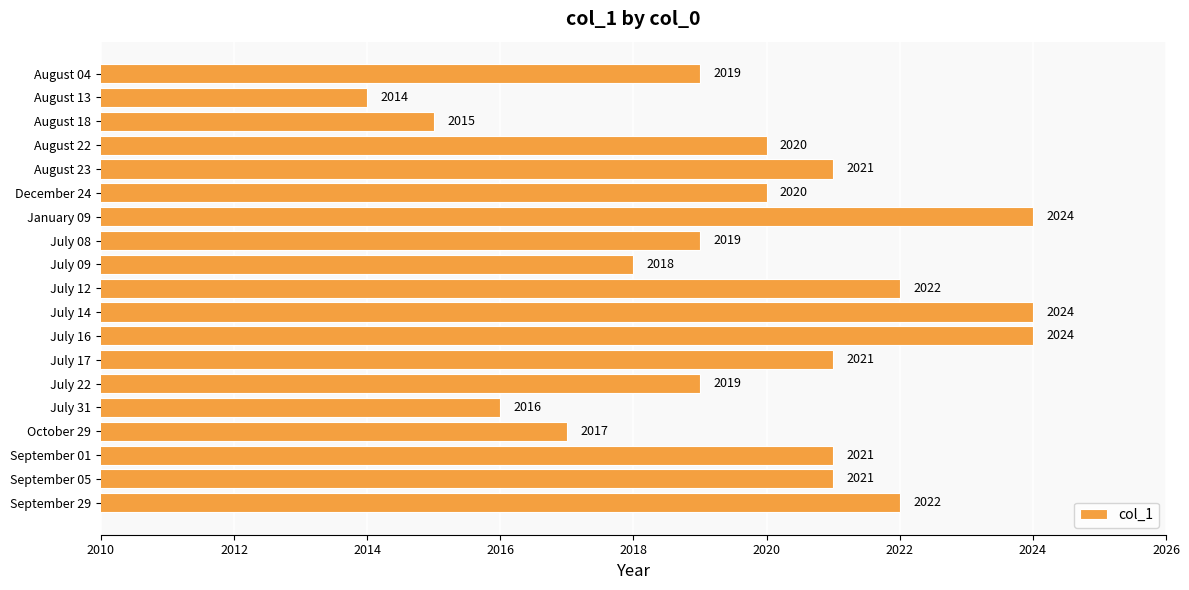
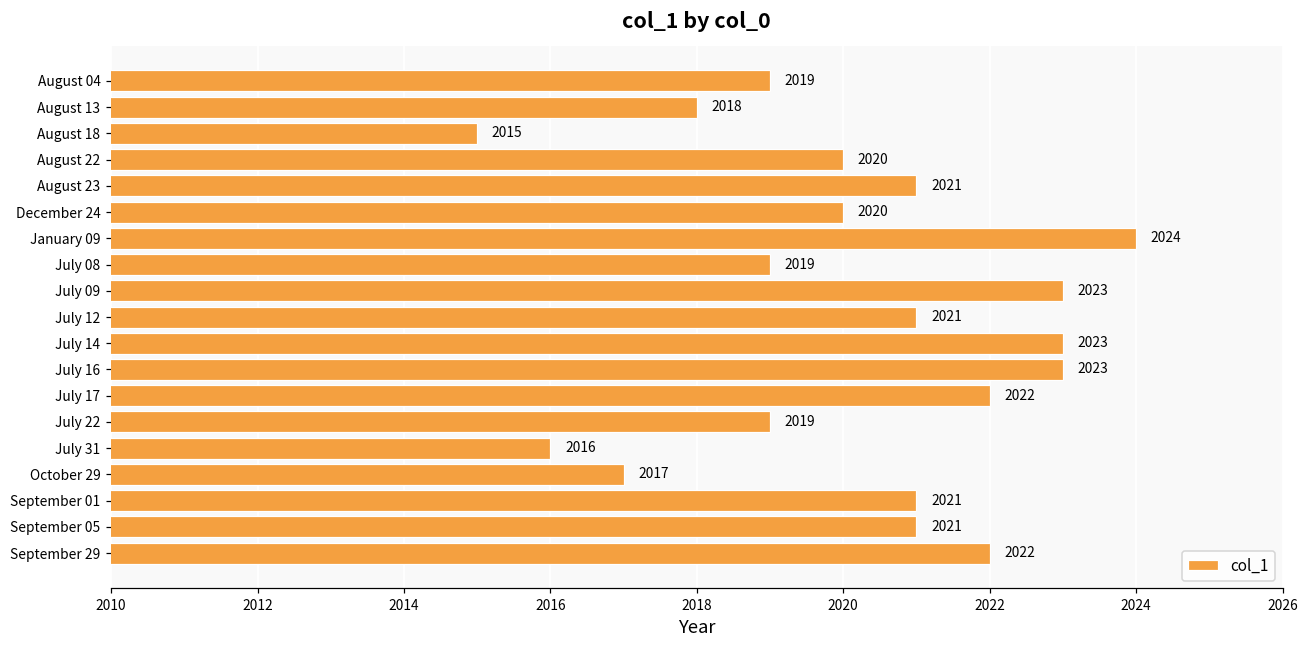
  {
    "August 04": 2019,
-   "August 13": 2014,
+   "August 13": 2018,
    "August 18": 2015,
    "August 22": 2020,
    "August 23": 2021,
    "December 24": 2020,
    "January 09": 2024,
    "July 08": 2019,
-   "July 09": 2018,
-   "July 12": 2022,
-   "July 14": 2024,
-   "July 16": 2024,
-   "July 17": 2021,
+   "July 09": 2023,
+   "July 12": 2021,
+   "July 14": 2023,
+   "July 16": 2023,
+   "July 17": 2022,
    "July 22": 2019,
    "July 31": 2016,
    "October 29": 2017,
    "September 01": 2021,
    "September 05": 2021,
    "September 29": 2022
  }
